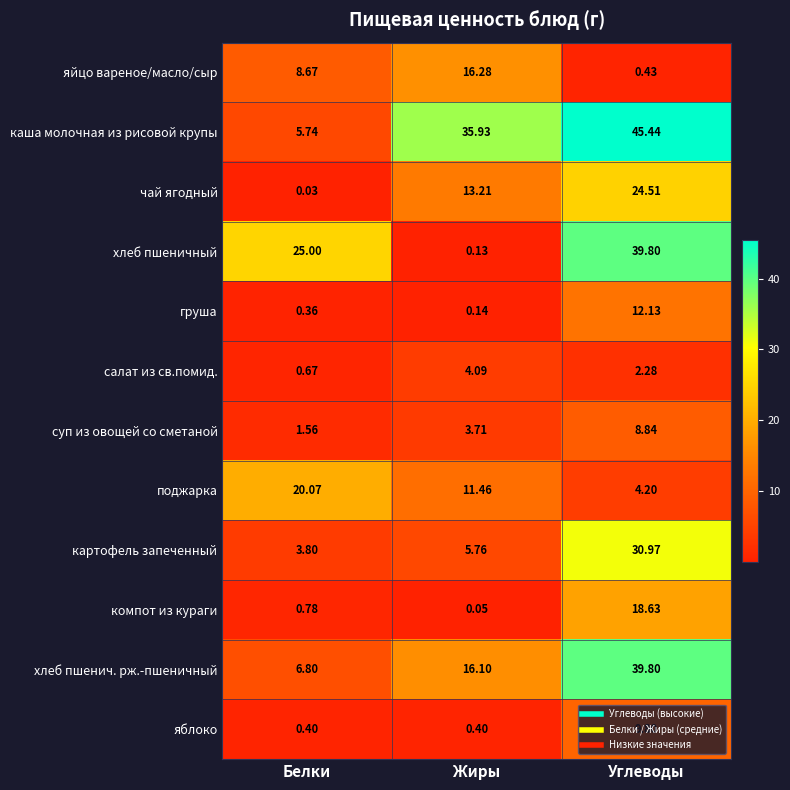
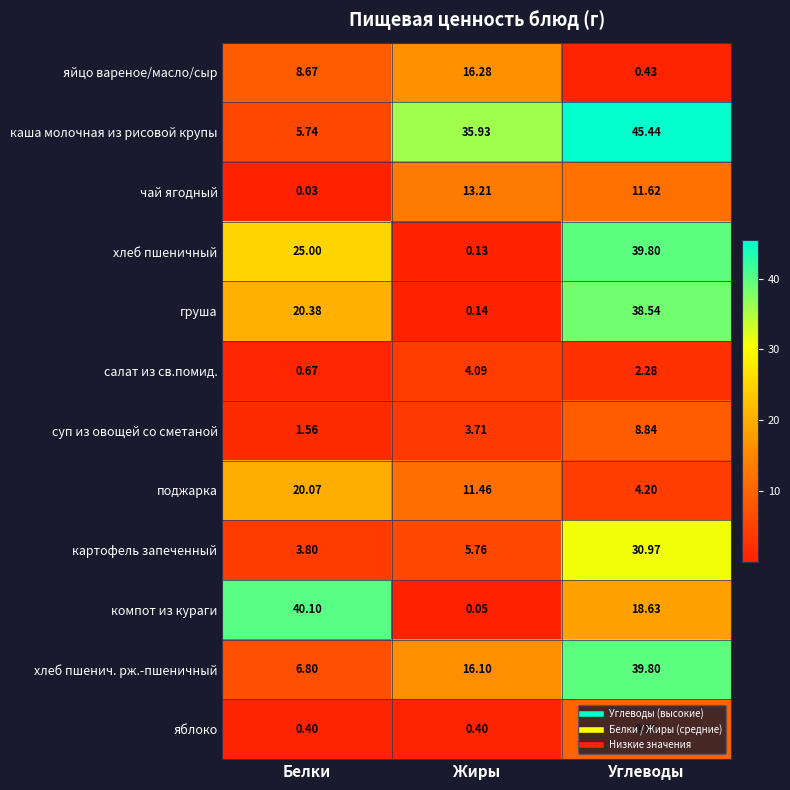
  {
    "яйцо вареное/масло/сыр": {
      "Белки": 8.67,
      "Жиры": 16.28,
      "Углеводы": 0.43
    },
    "каша молочная из рисовой крупы": {
      "Белки": 5.74,
      "Жиры": 35.93,
      "Углеводы": 45.44
    },
    "чай ягодный": {
      "Белки": 0.03,
      "Жиры": 13.21,
-     "Углеводы": 24.51
+     "Углеводы": 11.62
    },
    "хлеб пшеничный": {
      "Белки": 25.00,
      "Жиры": 0.13,
      "Углеводы": 39.80
    },
    "груша": {
-     "Белки": 0.36,
+     "Белки": 20.38,
      "Жиры": 0.14,
-     "Углеводы": 12.13
+     "Углеводы": 38.54
    },
    "салат из св.помид.": {
      "Белки": 0.67,
      "Жиры": 4.09,
      "Углеводы": 2.28
    },
    "суп из овощей со сметаной": {
      "Белки": 1.56,
      "Жиры": 3.71,
      "Углеводы": 8.84
    },
    "поджарка": {
      "Белки": 20.07,
      "Жиры": 11.46,
      "Углеводы": 4.20
    },
    "картофель запеченный": {
      "Белки": 3.80,
      "Жиры": 5.76,
      "Углеводы": 30.97
    },
    "компот из кураги": {
-     "Белки": 0.78,
+     "Белки": 40.10,
      "Жиры": 0.05,
      "Углеводы": 18.63
    },
    "хлеб пшенич. рж.-пшеничный": {
      "Белки": 6.80,
      "Жиры": 16.10,
      "Углеводы": 39.80
    },
    "яблоко": {
      "Белки": 0.40,
      "Жиры": 0.40
    }
  }
